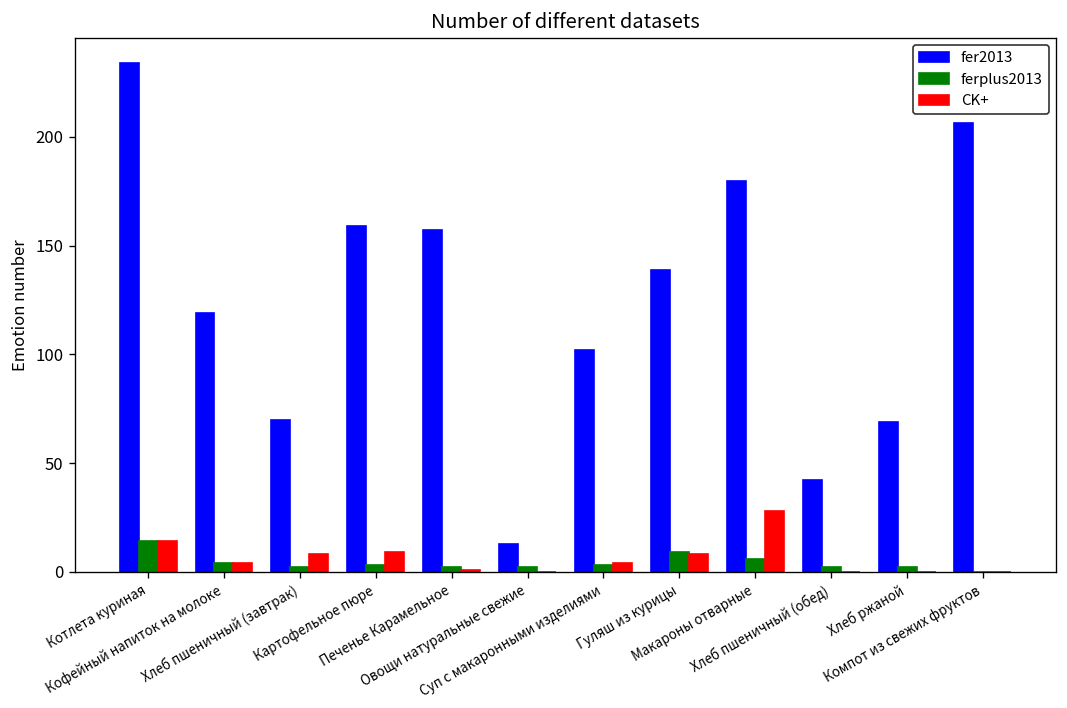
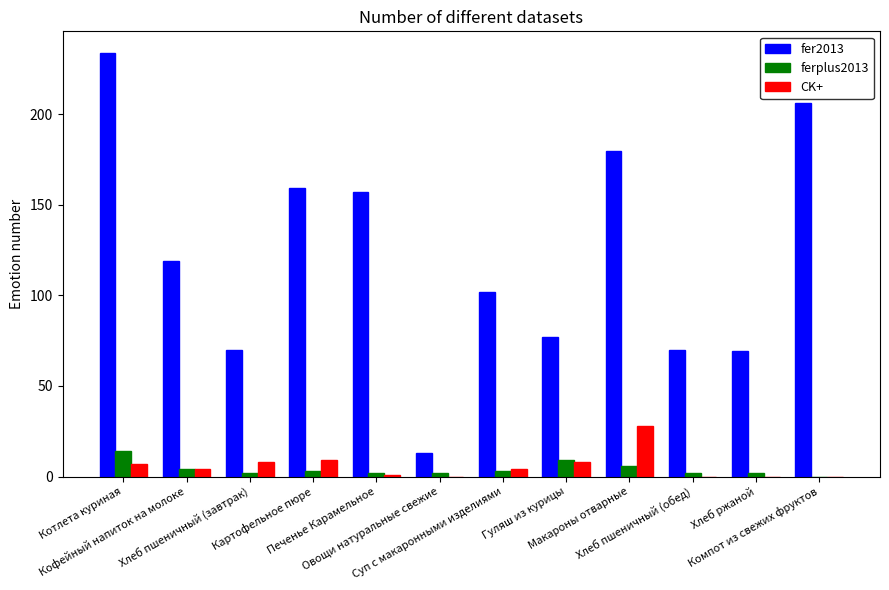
  {
    "fer2013": {
      "Котлета куриная": 234,
      "Кофейный напиток на молоке": 119,
      "Хлеб пшеничный (завтрак)": 70,
      "Картофельное пюре": 159,
      "Печенье Карамельное": 157,
      "Овощи натуральные свежие": 13,
      "Суп с макаронными изделиями": 102,
-     "Гуляш из курицы": 139,
+     "Гуляш из курицы": 77,
      "Макароны отварные": 180,
-     "Хлеб пшеничный (обед)": 42,
+     "Хлеб пшеничный (обед)": 70,
      "Хлеб ржаной": 69,
      "Компот из свежих фруктов": 206
    },
    "ferplus2013": {
      "Котлета куриная": 14,
      "Кофейный напиток на молоке": 4,
      "Хлеб пшеничный (завтрак)": 2,
      "Картофельное пюре": 3,
      "Печенье Карамельное": 2,
      "Овощи натуральные свежие": 2,
      "Суп с макаронными изделиями": 3,
      "Гуляш из курицы": 9,
      "Макароны отварные": 6,
      "Хлеб пшеничный (обед)": 2,
      "Хлеб ржаной": 2,
      "Компот из свежих фруктов": 0
    },
    "CK+": {
-     "Котлета куриная": 14,
+     "Котлета куриная": 7,
      "Кофейный напиток на молоке": 4,
      "Хлеб пшеничный (завтрак)": 8,
      "Картофельное пюре": 9,
      "Овощи натуральные свежие": 0,
      "Суп с макаронными изделиями": 4,
      "Гуляш из курицы": 8,
      "Макароны отварные": 28,
      "Хлеб пшеничный (обед)": 0,
      "Хлеб ржаной": 0,
      "Компот из свежих фруктов": 0
    }
  }
